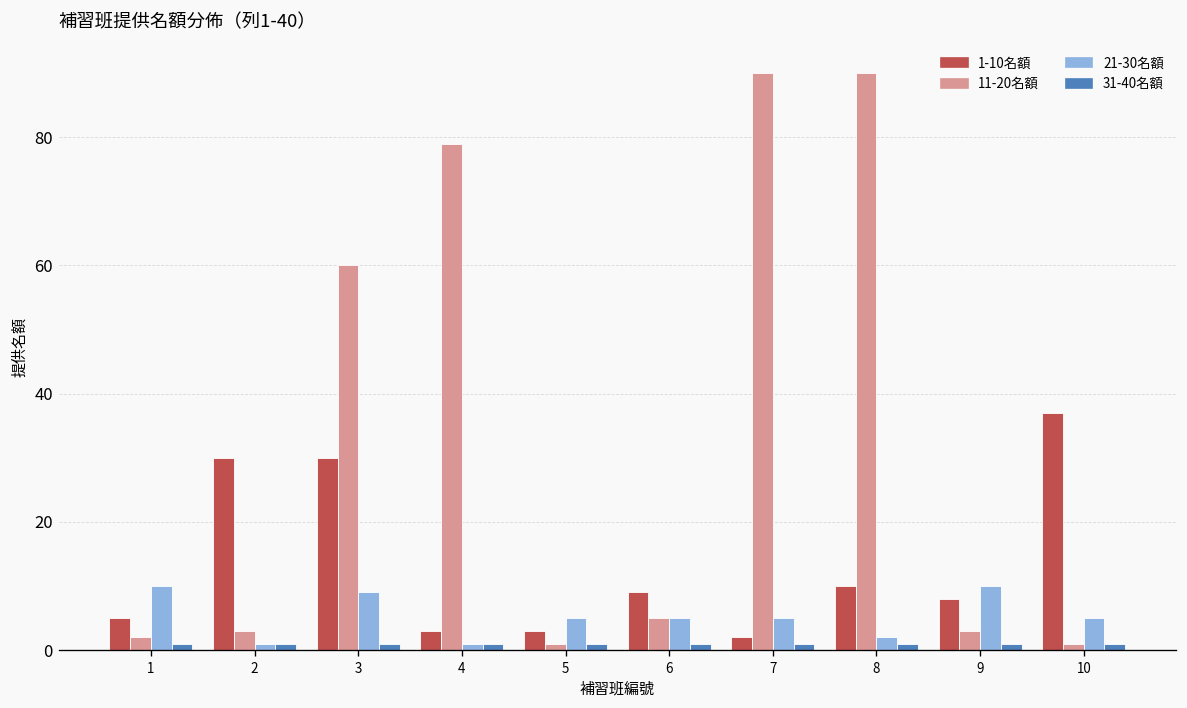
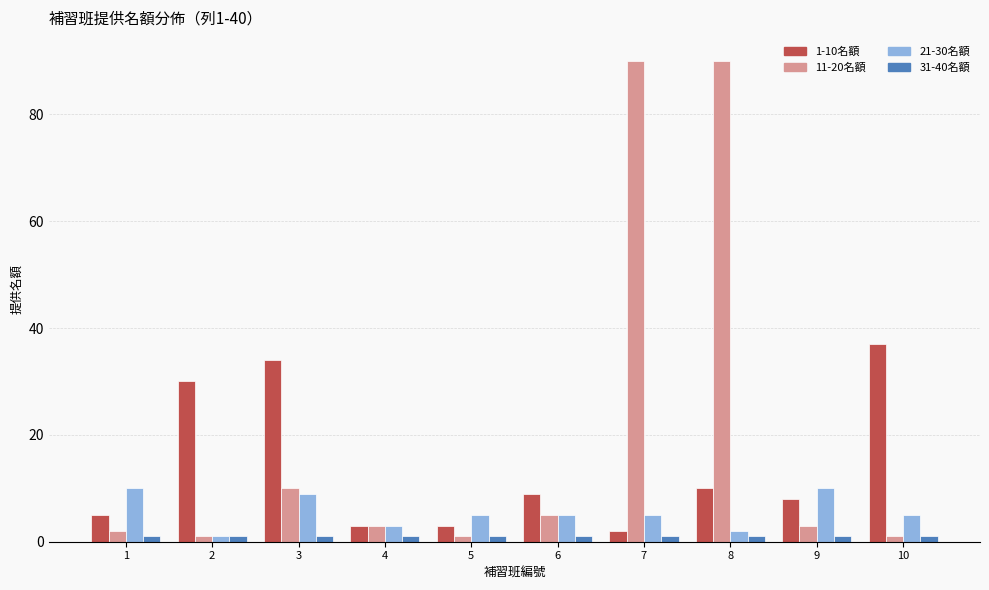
  {
    "1-10名額": {
      "1": 5,
      "2": 30,
-     "3": 30,
+     "3": 34,
      "4": 3,
      "5": 3,
      "6": 9,
      "7": 2,
      "8": 10,
      "9": 8,
      "10": 37
    },
    "11-20名額": {
      "1": 2,
-     "2": 3,
-     "3": 60,
-     "4": 79,
+     "2": 1,
+     "3": 10,
+     "4": 3,
      "5": 1,
      "6": 5,
      "7": 90,
      "8": 90,
      "9": 3,
      "10": 1
    },
    "21-30名額": {
      "1": 10,
      "2": 1,
      "3": 9,
-     "4": 1,
+     "4": 3,
      "5": 5,
      "6": 5,
      "7": 5,
      "8": 2,
      "9": 10,
      "10": 5
    },
    "31-40名額": {
      "1": 1,
      "2": 1,
      "3": 1,
      "4": 1,
      "5": 1,
      "6": 1,
      "7": 1,
      "8": 1,
      "9": 1,
      "10": 1
    }
  }
